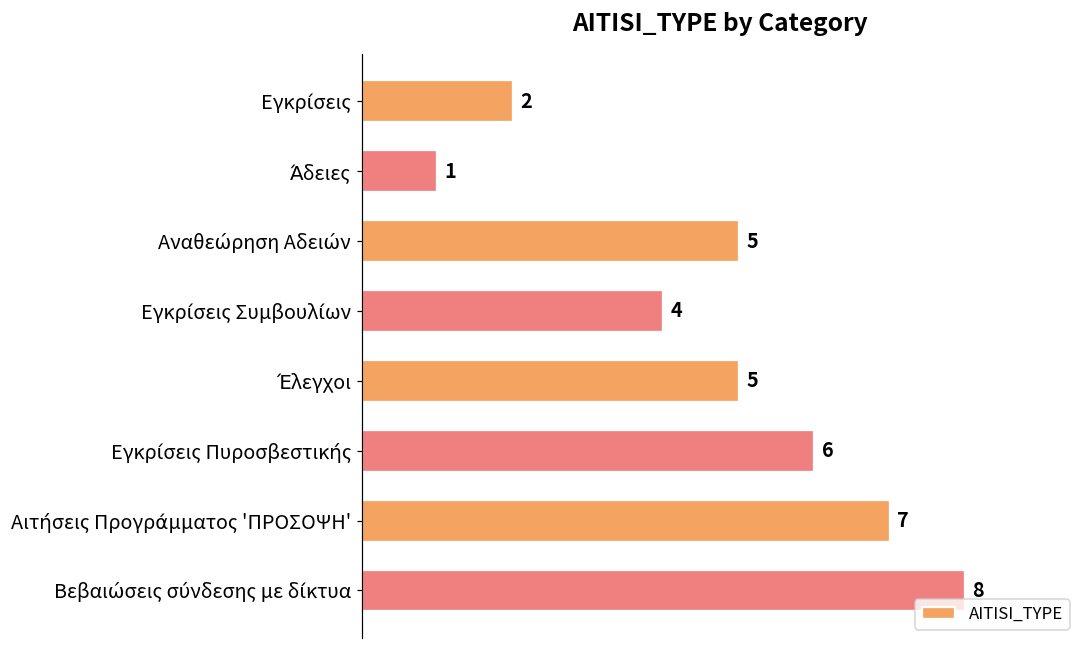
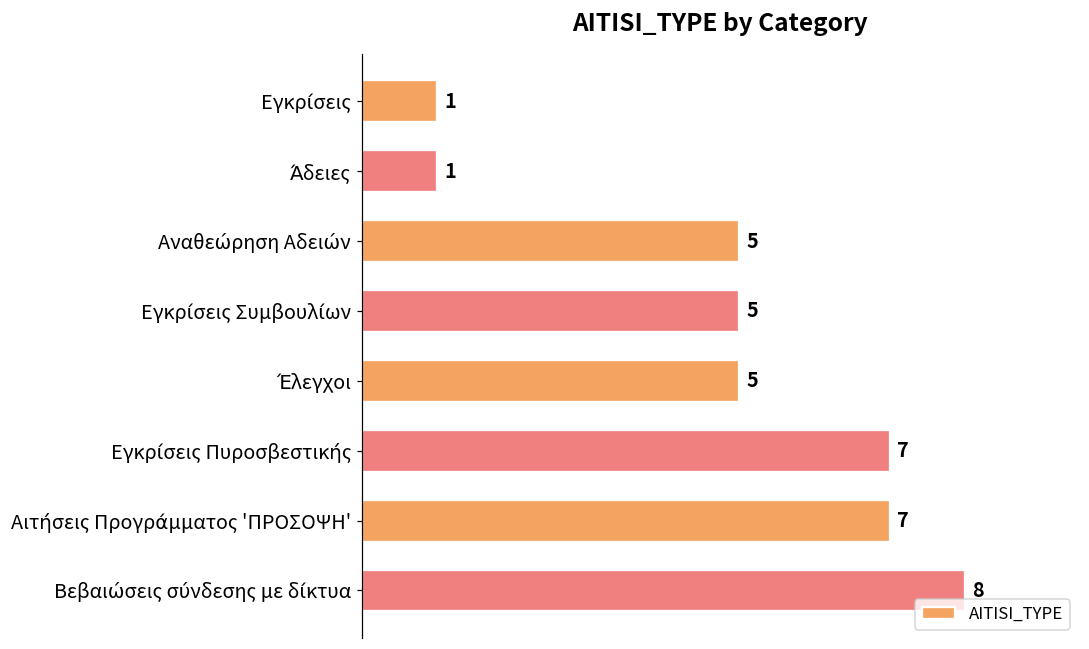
  {
-   "Εγκρίσεις": 2,
+   "Εγκρίσεις": 1,
    "Άδειες": 1,
    "Αναθεώρηση Αδειών": 5,
-   "Εγκρίσεις Συμβουλίων": 4,
+   "Εγκρίσεις Συμβουλίων": 5,
    "Έλεγχοι": 5,
-   "Εγκρίσεις Πυροσβεστικής": 6,
+   "Εγκρίσεις Πυροσβεστικής": 7,
    "Αιτήσεις Προγράμματος 'ΠΡΟΣΟΨΗ'": 7
  }
